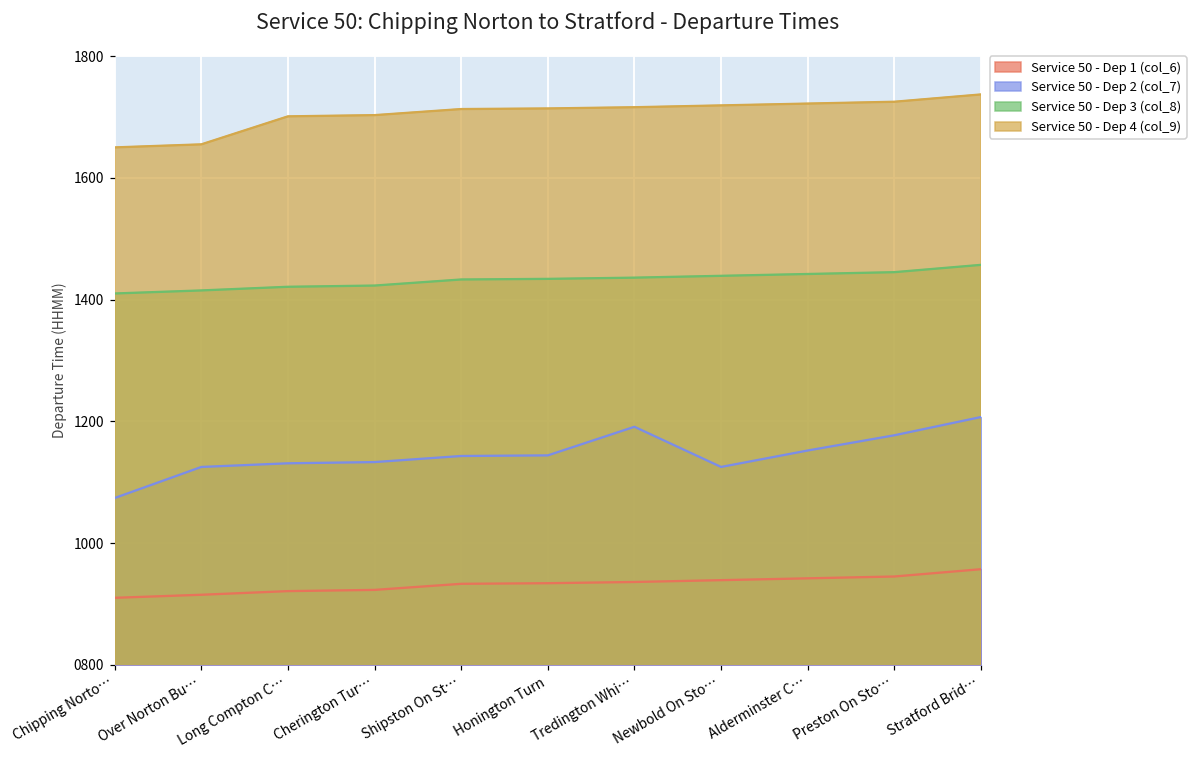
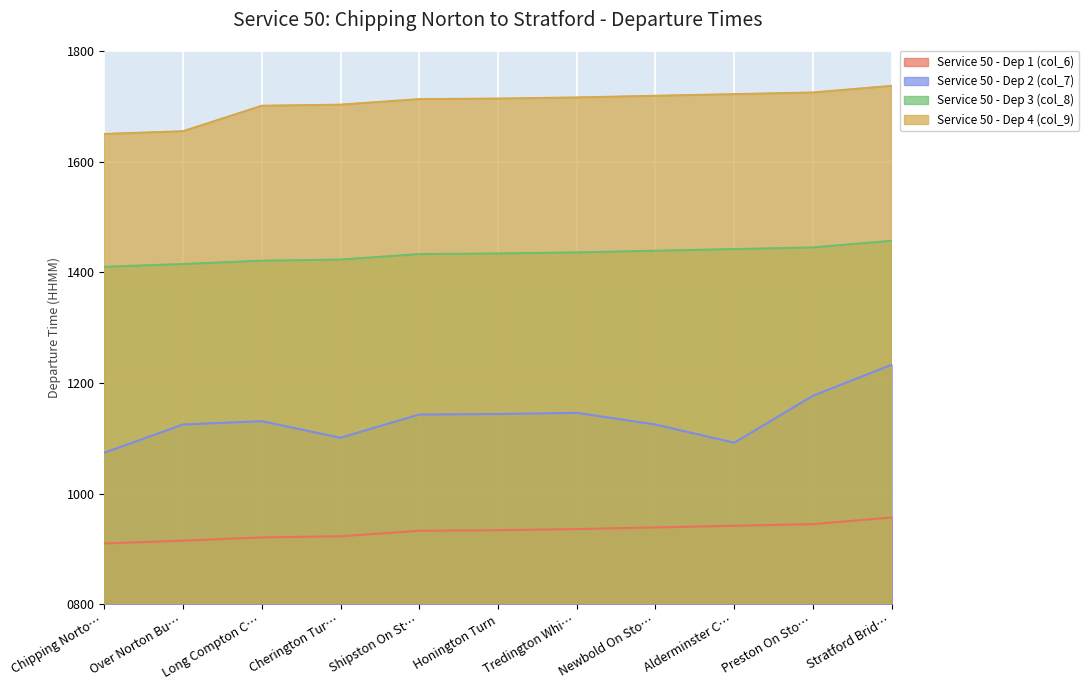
  {
    "Service 50 - Dep 2 (col_7)": {
      "Chipping Norto…": 1070,
      "Over Norton Bu…": 1130,
      "Long Compton C…": 1130,
-     "Cherington Tur…": 1130,
+     "Cherington Tur…": 1100,
      "Shipston On St…": 1140,
      "Honington Turn": 1140,
-     "Tredington Whi…": 1190,
+     "Tredington Whi…": 1150,
      "Newbold On Sto…": 1130,
-     "Alderminster C…": 1150,
+     "Alderminster C…": 1090,
      "Preston On Sto…": 1180,
-     "Stratford Brid…": 1210
+     "Stratford Brid…": 1230
    },
    "Service 50 - Dep 3 (col_8)": {
      "Chipping Norto…": 1410,
      "Over Norton Bu…": 1420,
      "Long Compton C…": 1420,
      "Cherington Tur…": 1420,
      "Shipston On St…": 1430,
      "Honington Turn": 1430,
      "Tredington Whi…": 1440,
      "Newbold On Sto…": 1440,
      "Alderminster C…": 1440,
      "Preston On Sto…": 1450,
      "Stratford Brid…": 1460
    }
  }
